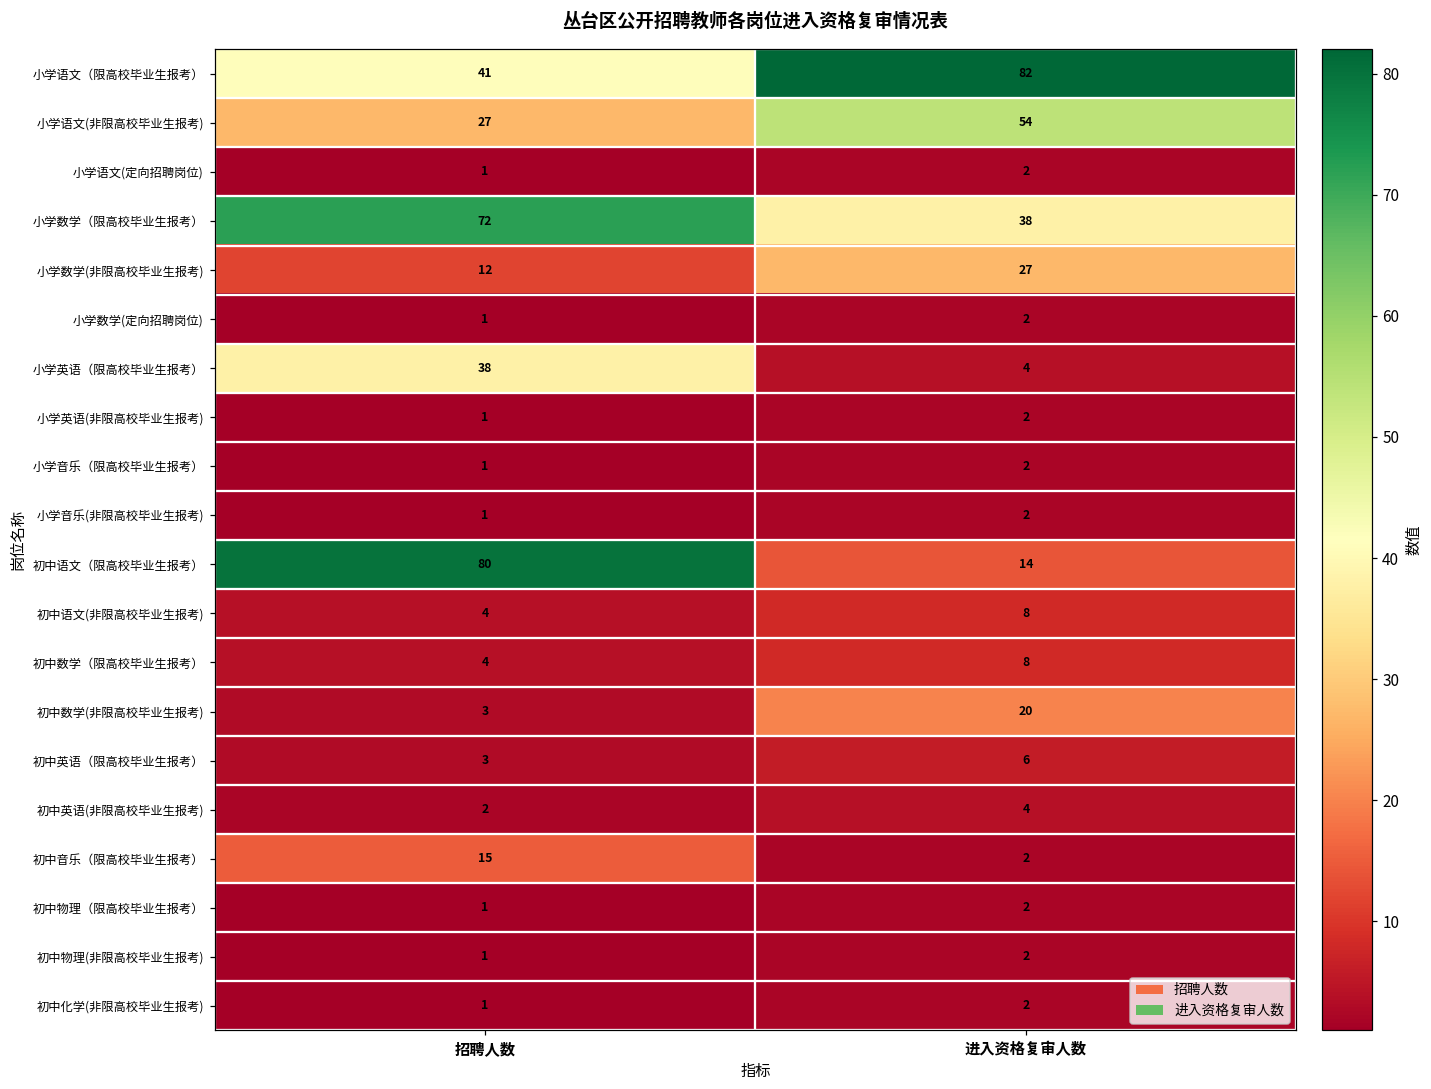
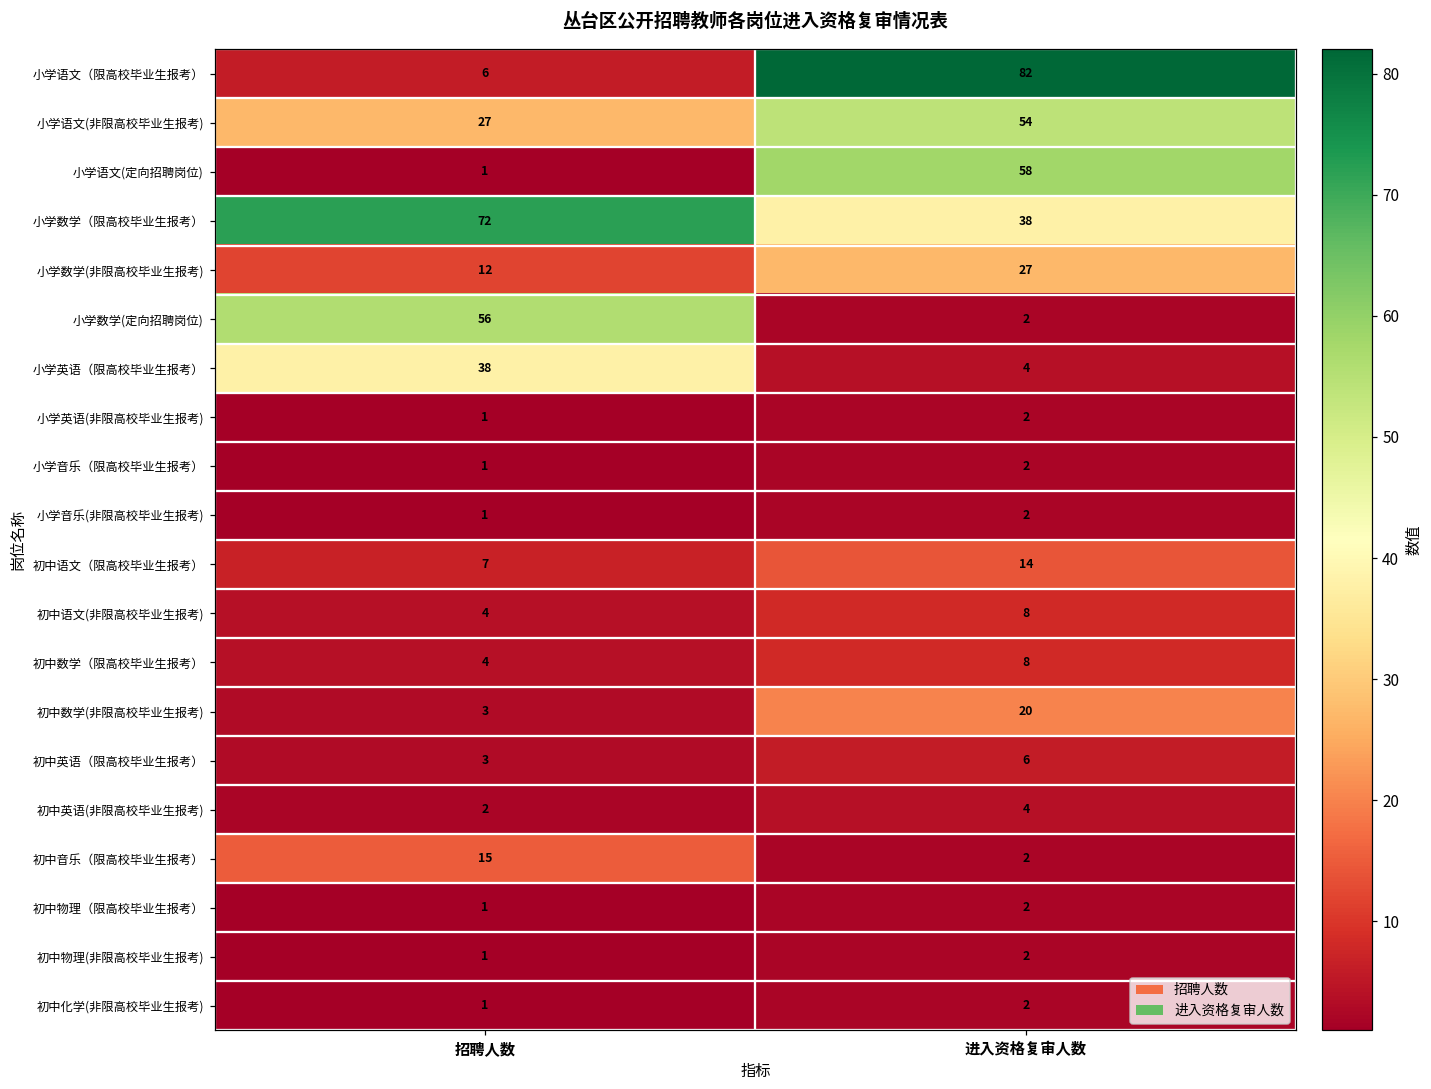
  {
    "小学语文（限高校毕业生报考）": {
-     "招聘人数": 41,
+     "招聘人数": 6,
      "进入资格复审人数": 82
    },
    "小学语文(非限高校毕业生报考)": {
      "招聘人数": 27,
      "进入资格复审人数": 54
    },
    "小学语文(定向招聘岗位)": {
      "招聘人数": 1,
-     "进入资格复审人数": 2
+     "进入资格复审人数": 58
    },
    "小学数学（限高校毕业生报考）": {
      "招聘人数": 72,
      "进入资格复审人数": 38
    },
    "小学数学(非限高校毕业生报考)": {
      "招聘人数": 12,
      "进入资格复审人数": 27
    },
    "小学数学(定向招聘岗位)": {
-     "招聘人数": 1,
+     "招聘人数": 56,
      "进入资格复审人数": 2
    },
    "小学英语（限高校毕业生报考）": {
      "招聘人数": 38,
      "进入资格复审人数": 4
    },
    "小学英语(非限高校毕业生报考)": {
      "招聘人数": 1,
      "进入资格复审人数": 2
    },
    "小学音乐（限高校毕业生报考）": {
      "招聘人数": 1,
      "进入资格复审人数": 2
    },
    "小学音乐(非限高校毕业生报考)": {
      "招聘人数": 1,
      "进入资格复审人数": 2
    },
    "初中语文（限高校毕业生报考）": {
-     "招聘人数": 80,
+     "招聘人数": 7,
      "进入资格复审人数": 14
    },
    "初中语文(非限高校毕业生报考)": {
      "招聘人数": 4,
      "进入资格复审人数": 8
    },
    "初中数学（限高校毕业生报考）": {
      "招聘人数": 4,
      "进入资格复审人数": 8
    },
    "初中数学(非限高校毕业生报考)": {
      "招聘人数": 3,
      "进入资格复审人数": 20
    },
    "初中英语（限高校毕业生报考）": {
      "招聘人数": 3,
      "进入资格复审人数": 6
    },
    "初中英语(非限高校毕业生报考)": {
      "招聘人数": 2,
      "进入资格复审人数": 4
    },
    "初中音乐（限高校毕业生报考）": {
      "招聘人数": 15,
      "进入资格复审人数": 2
    },
    "初中物理（限高校毕业生报考）": {
      "招聘人数": 1,
      "进入资格复审人数": 2
    },
    "初中物理(非限高校毕业生报考)": {
      "招聘人数": 1,
      "进入资格复审人数": 2
    },
    "初中化学(非限高校毕业生报考)": {
      "招聘人数": 1,
      "进入资格复审人数": 2
    }
  }
